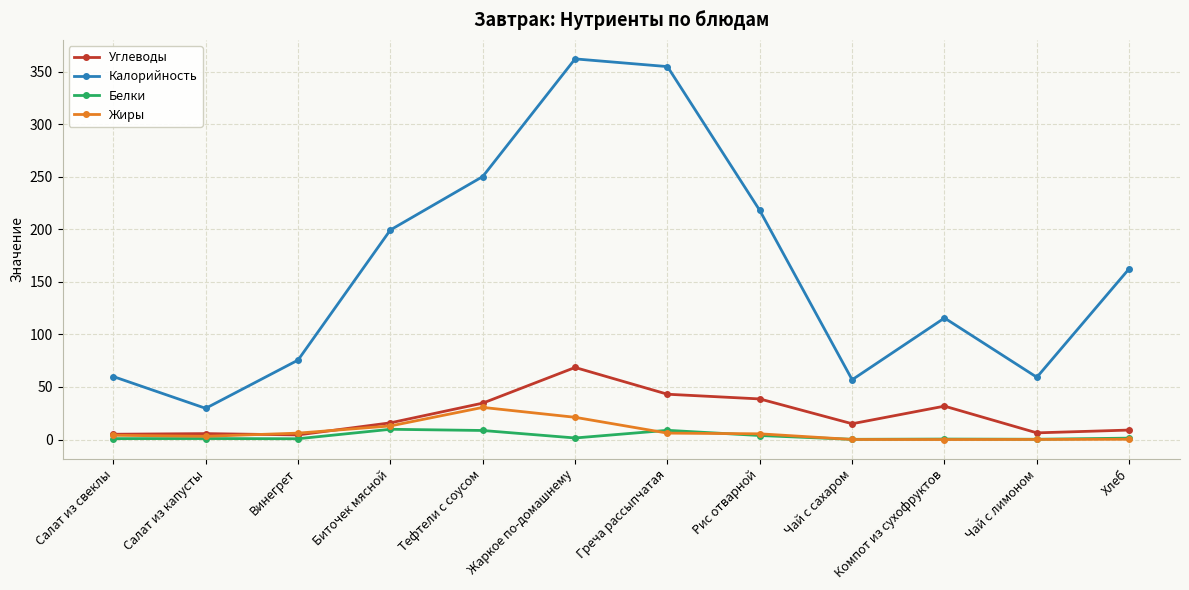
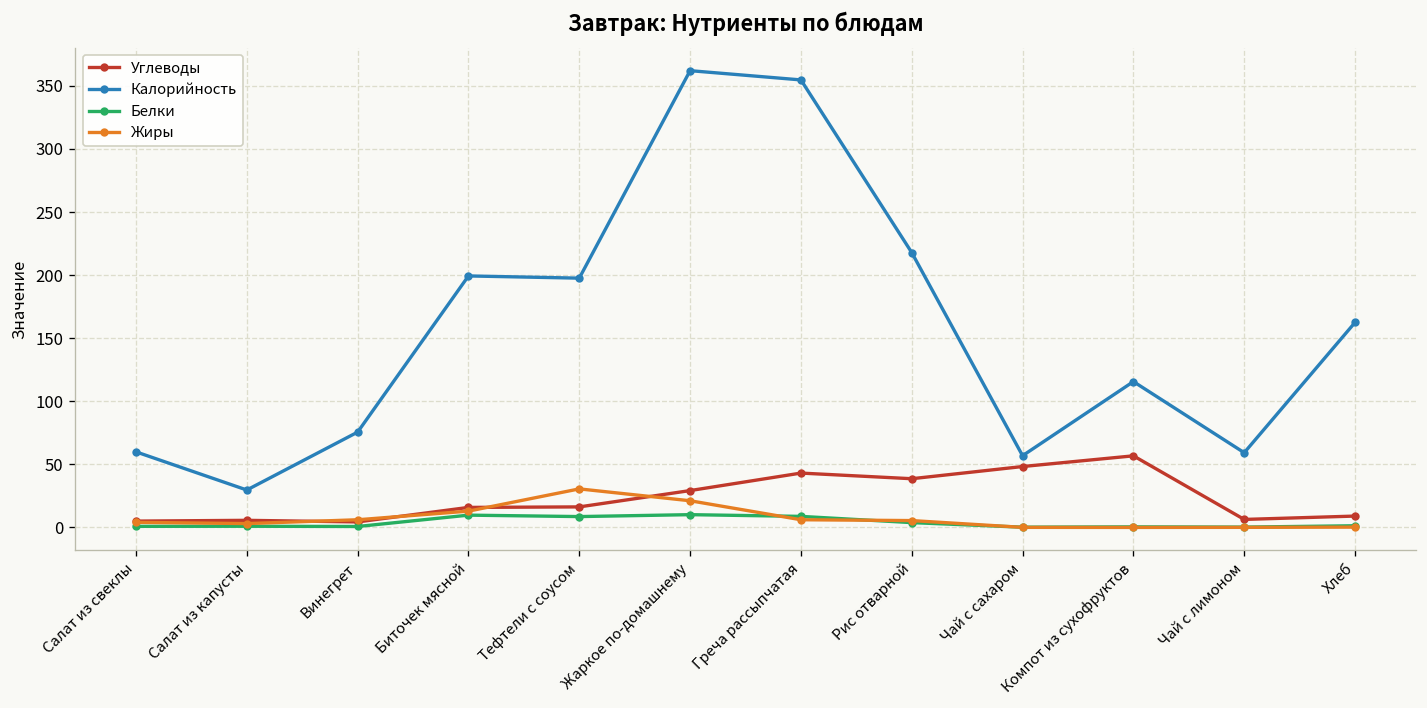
  {
    "Углеводы": {
      "Салат из капусты": 6,
      "Биточек мясной": 16,
-     "Тефтели с соусом": 35,
-     "Жаркое по-домашнему": 69,
+     "Тефтели с соусом": 16,
+     "Жаркое по-домашнему": 29,
      "Греча рассыпчатая": 43,
      "Рис отварной": 39,
-     "Чай с сахаром": 15,
-     "Компот из сухофруктов": 32,
+     "Чай с сахаром": 48,
+     "Компот из сухофруктов": 57,
      "Чай с лимоном": 6,
      "Хлеб": 9
    },
    "Калорийность": {
      "Салат из свеклы": 60,
      "Салат из капусты": 30,
      "Винегрет": 76,
      "Биточек мясной": 199,
-     "Тефтели с соусом": 250,
+     "Тефтели с соусом": 198,
      "Жаркое по-домашнему": 362,
      "Греча рассыпчатая": 355,
      "Рис отварной": 218,
      "Чай с сахаром": 57,
      "Компот из сухофруктов": 116,
      "Чай с лимоном": 59,
      "Хлеб": 163
    },
    "Белки": {
      "Салат из свеклы": 1,
      "Винегрет": 1,
      "Биточек мясной": 10,
      "Тефтели с соусом": 9,
-     "Жаркое по-домашнему": 1,
+     "Жаркое по-домашнему": 10,
      "Греча рассыпчатая": 9
    },
    "Жиры": {
      "Биточек мясной": 13,
      "Тефтели с соусом": 31,
      "Жаркое по-домашнему": 21,
      "Греча рассыпчатая": 6
    }
  }
